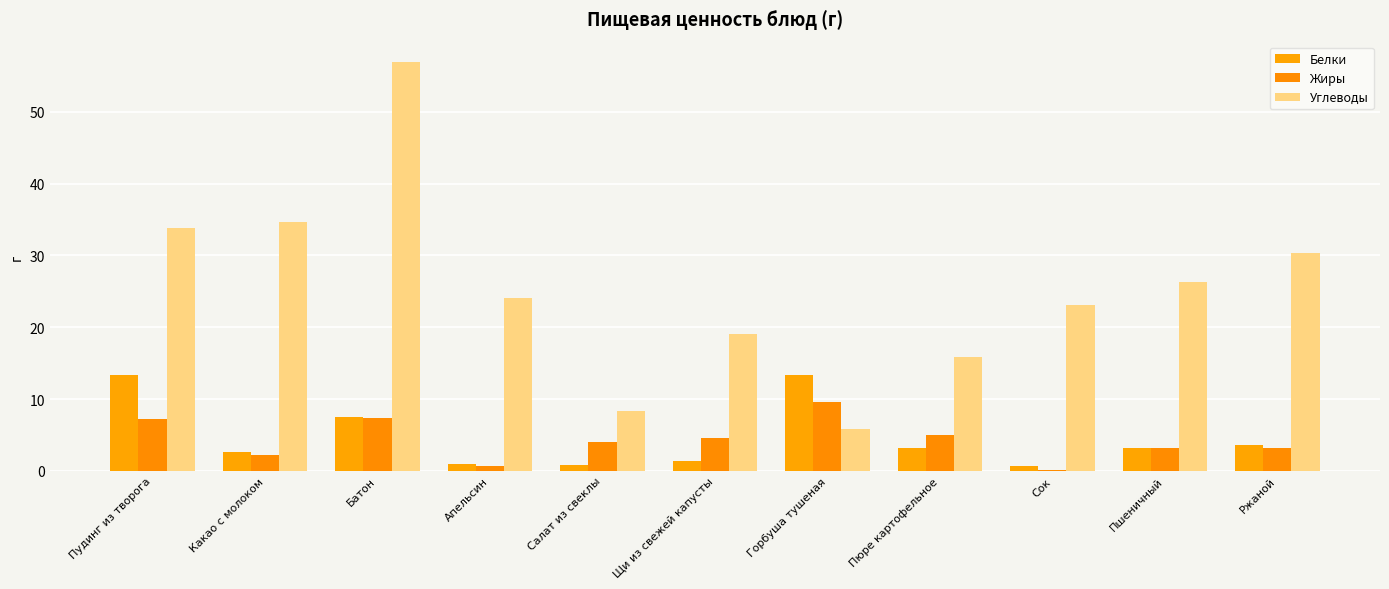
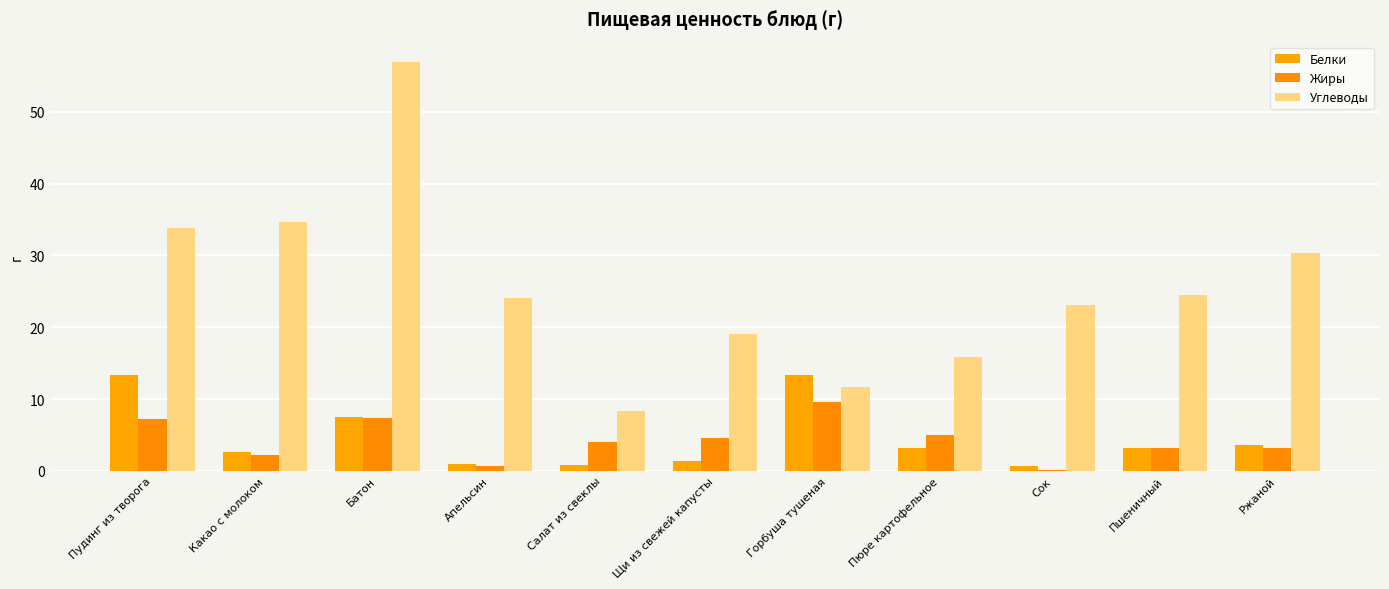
  {
    "Углеводы": {
      "Пудинг из творога": 34,
      "Какао с молоком": 35,
      "Батон": 57,
      "Апельсин": 24,
      "Салат из свеклы": 8,
      "Щи из свежей капусты": 19,
-     "Горбуша тушеная": 6,
+     "Горбуша тушеная": 12,
      "Пюре картофельное": 16,
      "Сок": 23,
-     "Пшеничный": 26,
+     "Пшеничный": 25,
      "Ржаной": 30
    }
  }
